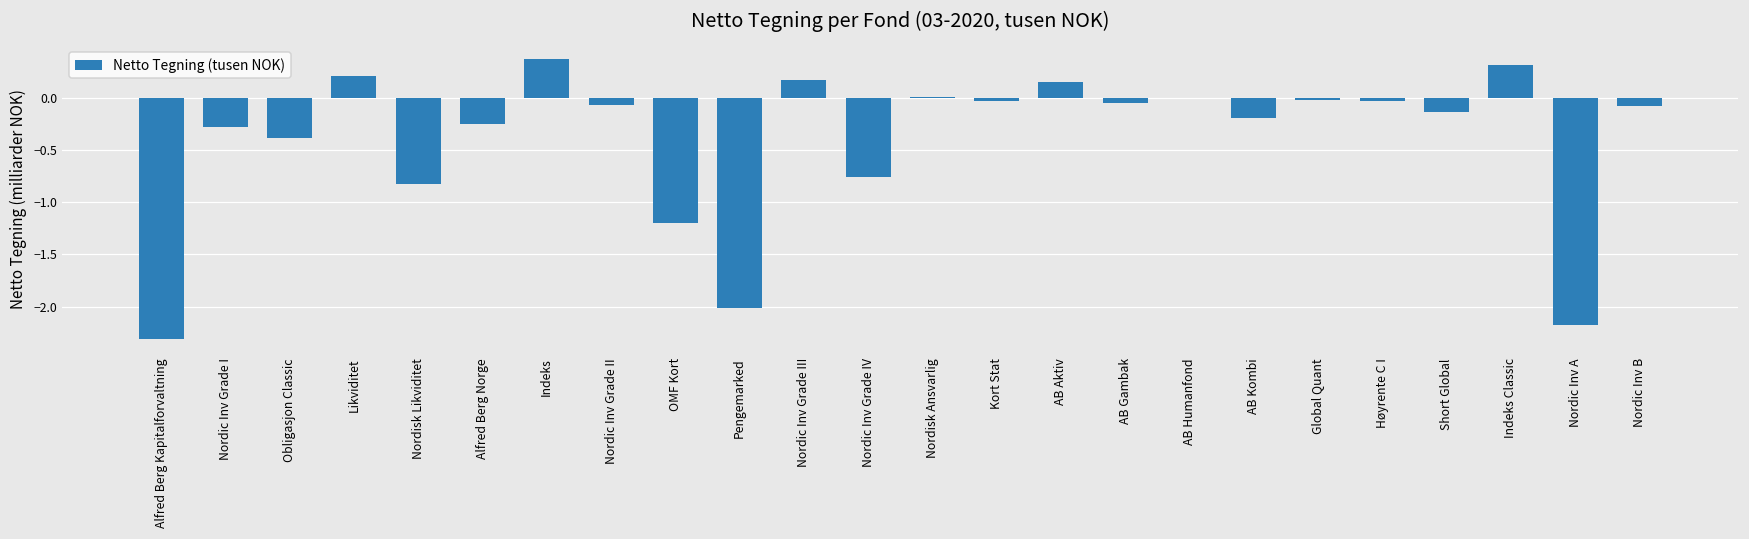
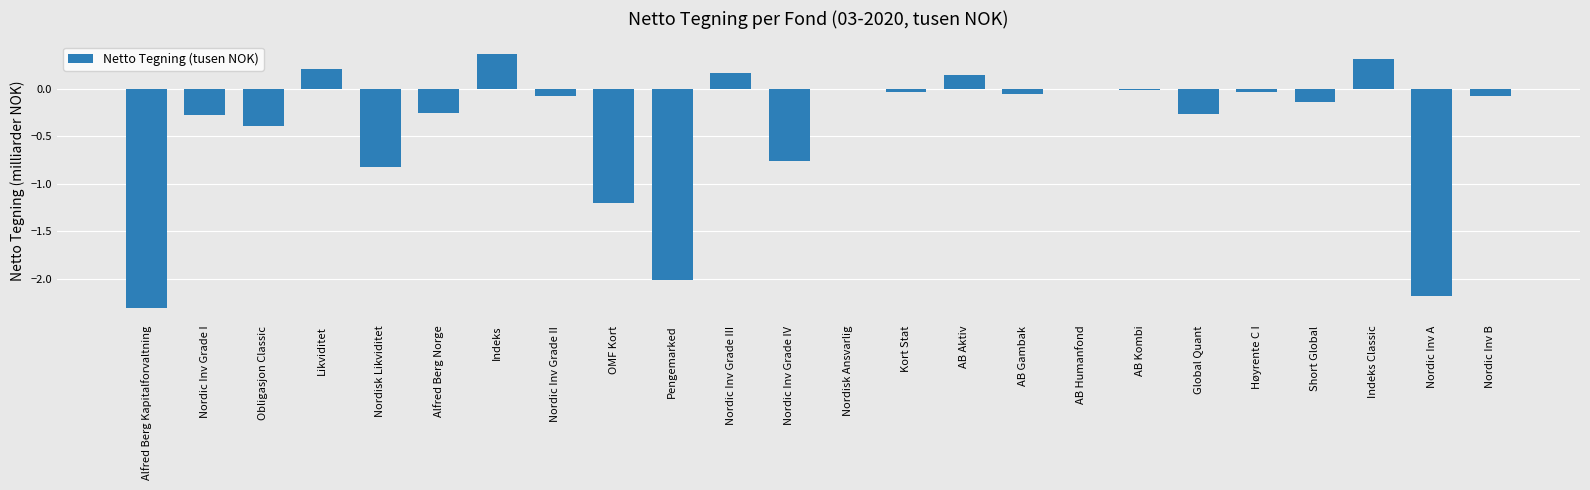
  {
    "Alfred Berg Kapitalforvaltning": -2.3,
    "Nordic Inv Grade I": -0.3,
    "Obligasjon Classic": -0.4,
    "Likviditet": 0.2,
    "Nordisk Likviditet": -0.8,
    "Alfred Berg Norge": -0.3,
    "Indeks": 0.4,
    "Nordic Inv Grade II": -0.1,
    "OMF Kort": -1.2,
    "Pengemarked": -2.0,
    "Nordic Inv Grade III": 0.2,
    "Nordic Inv Grade IV": -0.8,
    "Kort Stat": 0.0,
    "AB Aktiv": 0.1,
    "AB Gambak": -0.1,
-   "AB Kombi": -0.2,
-   "Global Quant": 0.0,
+   "AB Kombi": 0.0,
+   "Global Quant": -0.3,
    "Høyrente C I": 0.0,
    "Short Global": -0.1,
    "Indeks Classic": 0.3,
    "Nordic Inv A": -2.2,
    "Nordic Inv B": -0.1
  }
